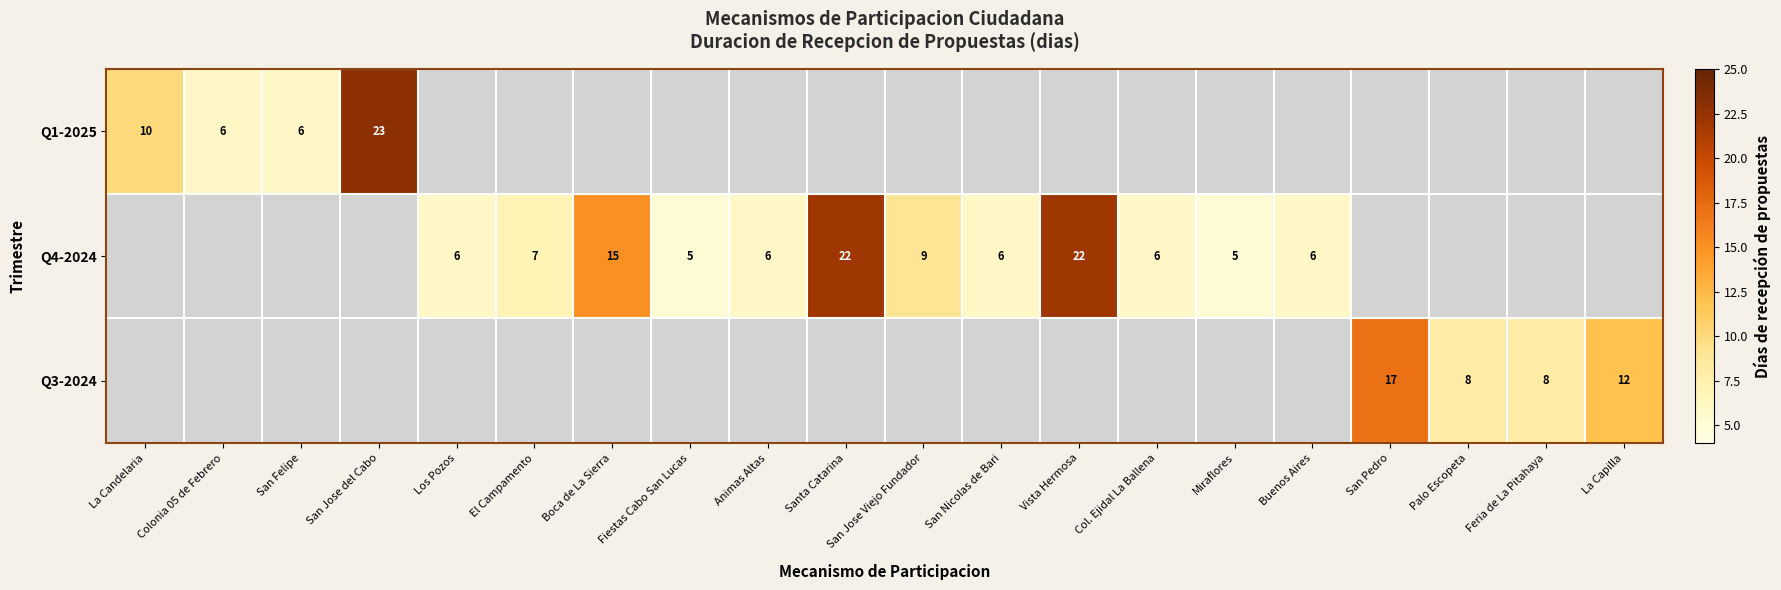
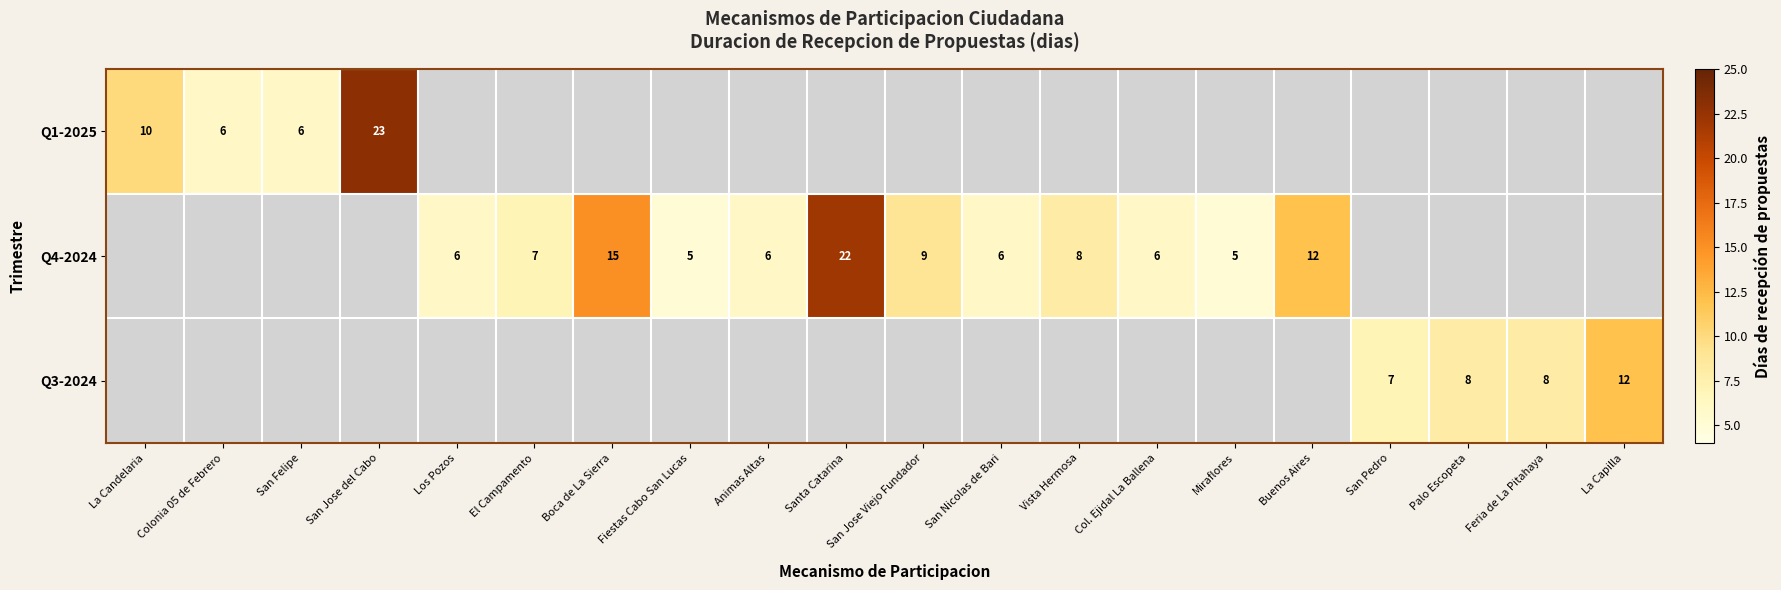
  {
    "Q1-2025": {
      "La Candelaria": 10,
      "Colonia 05 de Febrero": 6,
      "San Felipe": 6,
      "San Jose del Cabo": 23
    },
    "Q4-2024": {
      "Los Pozos": 6,
      "El Campamento": 7,
      "Boca de La Sierra": 15,
      "Fiestas Cabo San Lucas": 5,
      "Animas Altas": 6,
      "Santa Catarina": 22,
      "San Jose Viejo Fundador": 9,
      "San Nicolas de Bari": 6,
-     "Vista Hermosa": 22,
+     "Vista Hermosa": 8,
      "Col. Ejidal La Ballena": 6,
      "Miraflores": 5,
-     "Buenos Aires": 6
+     "Buenos Aires": 12
    },
    "Q3-2024": {
-     "San Pedro": 17,
+     "San Pedro": 7,
      "Palo Escopeta": 8,
      "Feria de La Pitahaya": 8,
      "La Capilla": 12
    }
  }
